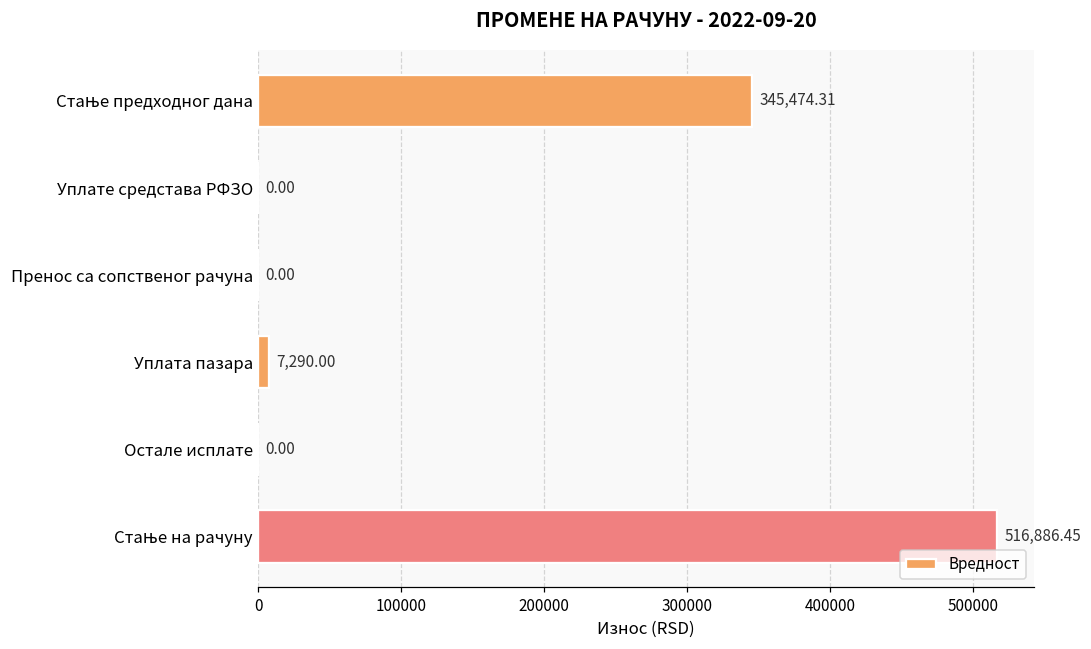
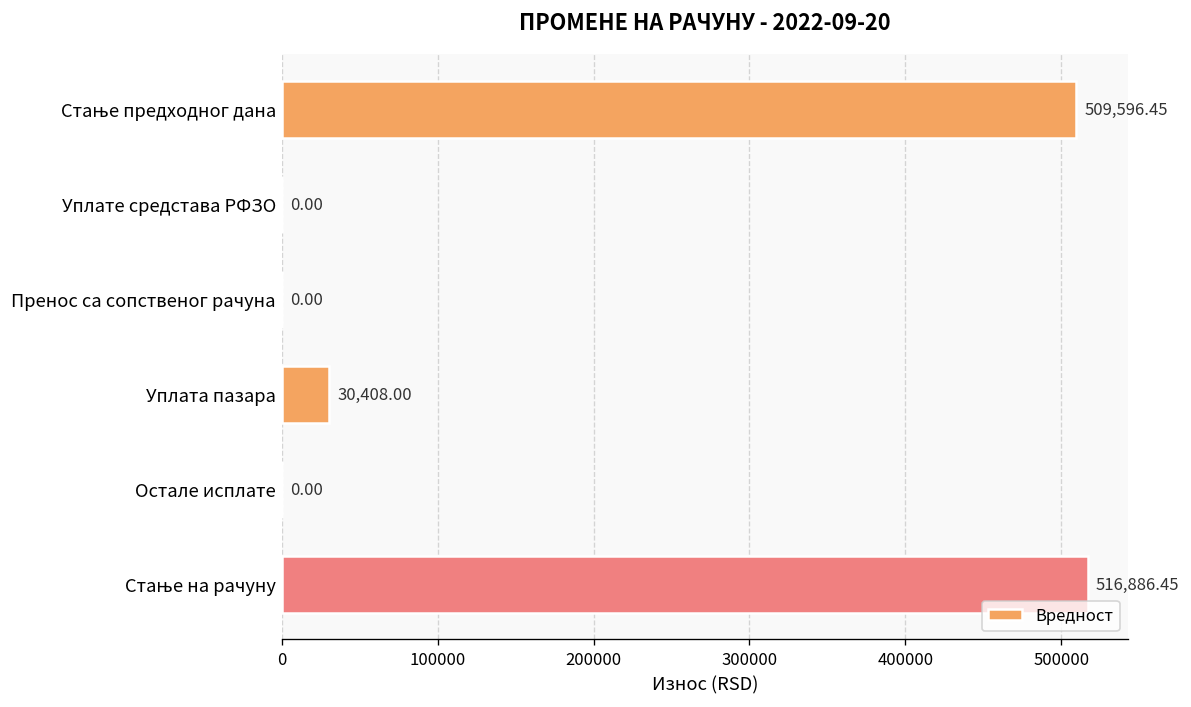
  {
-   "Стање предходног дана": "345,474.31",
+   "Стање предходног дана": "509,596.45",
    "Уплате средстава РФЗО": "0.00",
    "Пренос са сопственог рачуна": "0.00",
-   "Уплата пазара": "7,290.00",
+   "Уплата пазара": "30,408.00",
    "Остале исплате": "0.00",
    "Стање на рачуну": "516,886.45"
  }
